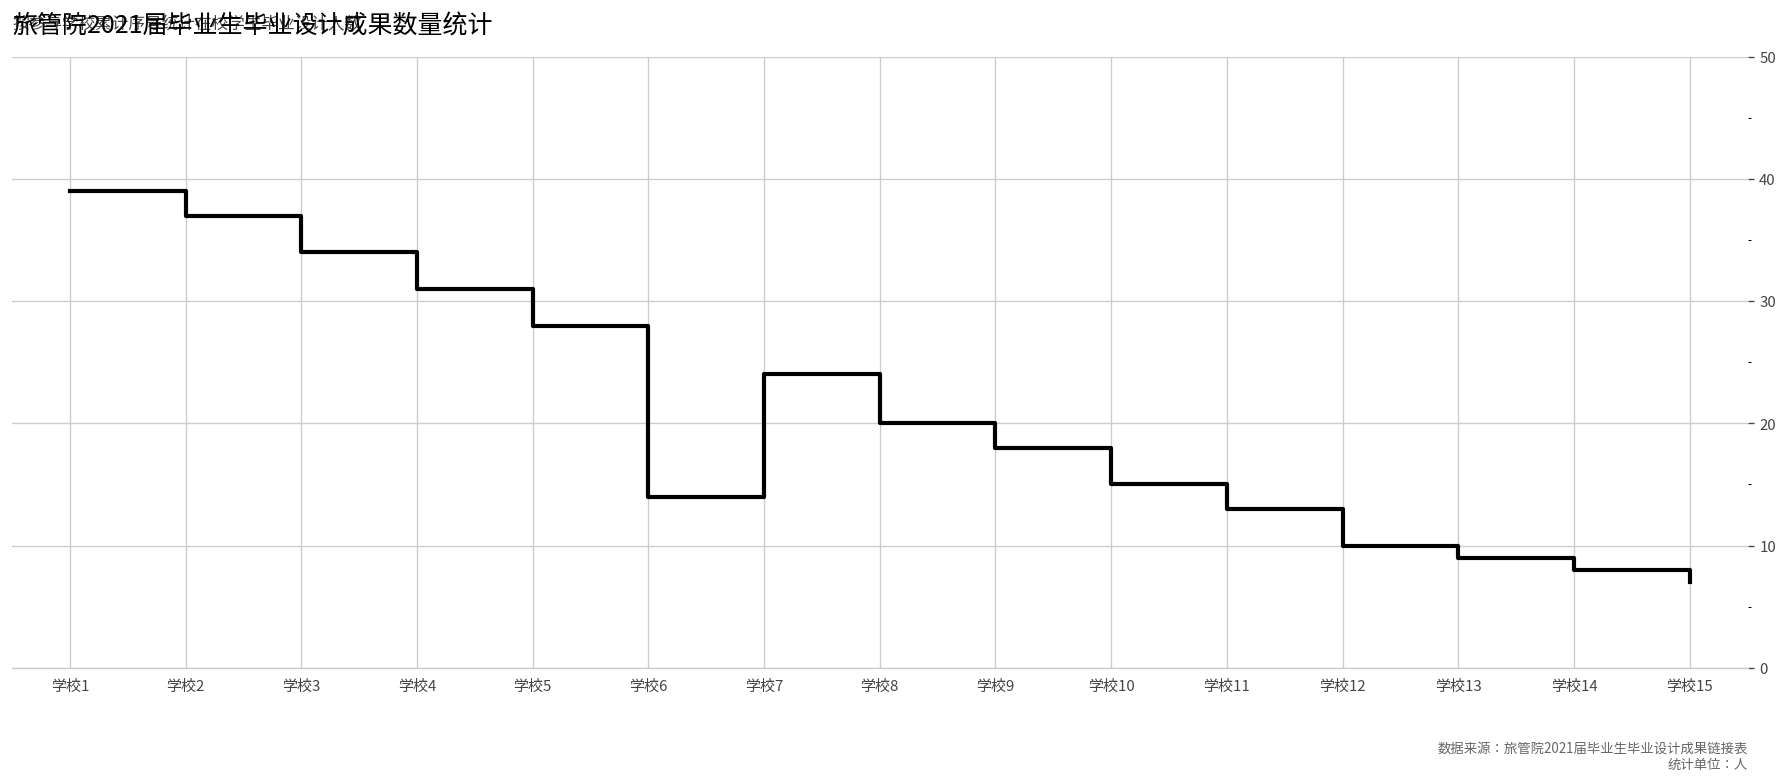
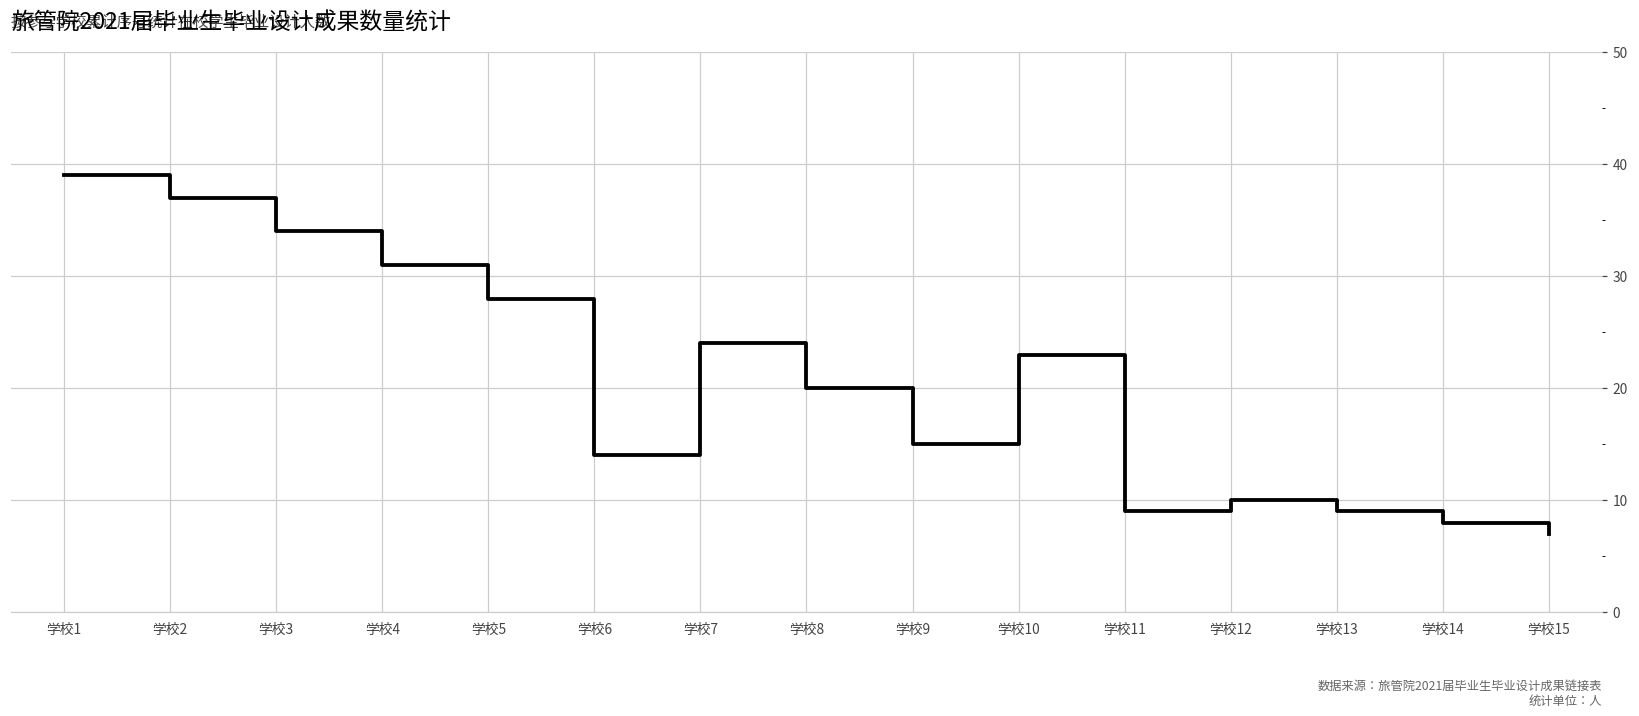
  {
    "学校1": 39,
    "学校2": 37,
    "学校3": 34,
    "学校4": 31,
    "学校5": 28,
    "学校6": 14,
    "学校7": 24,
    "学校8": 20,
-   "学校9": 18,
-   "学校10": 15,
-   "学校11": 13,
+   "学校9": 15,
+   "学校10": 23,
+   "学校11": 9,
    "学校12": 10,
    "学校13": 9,
    "学校14": 8,
    "学校15": 7
  }
